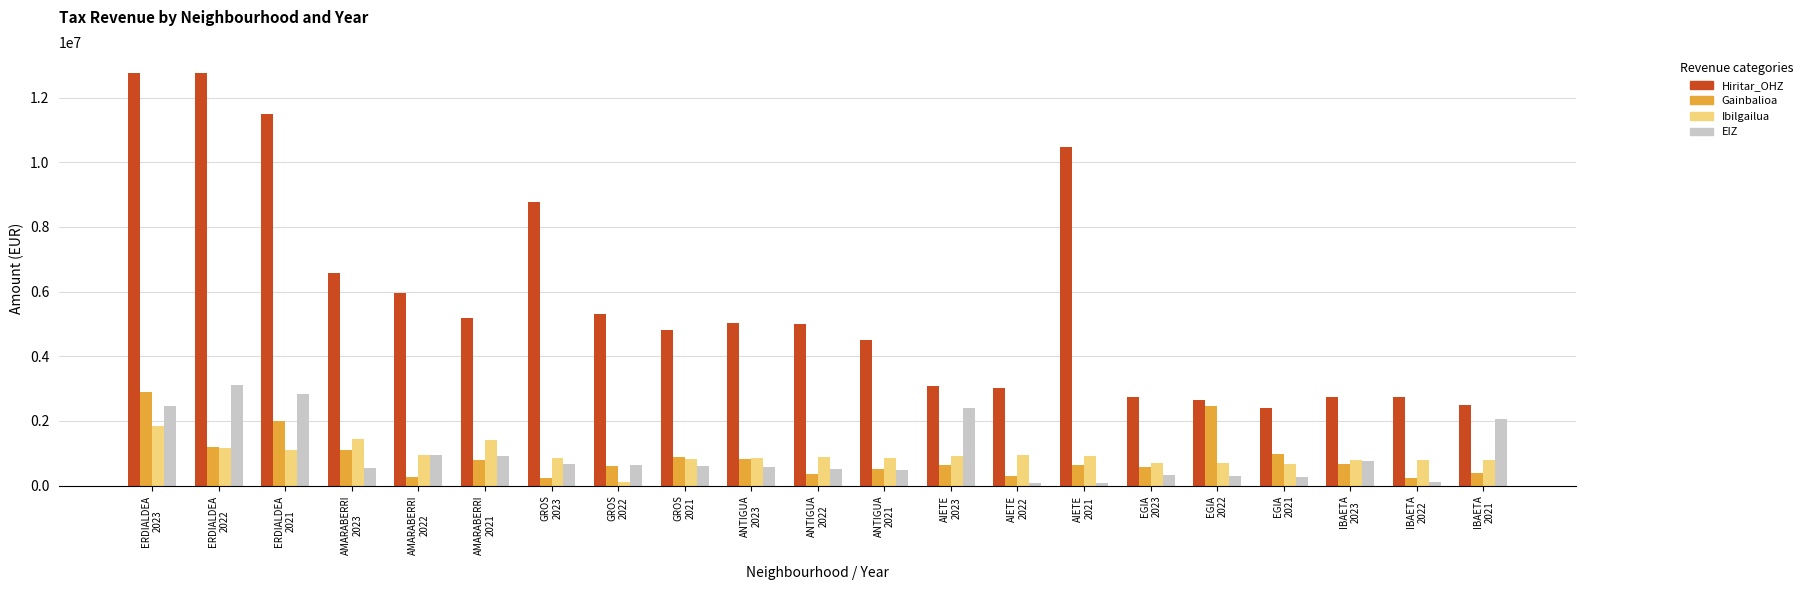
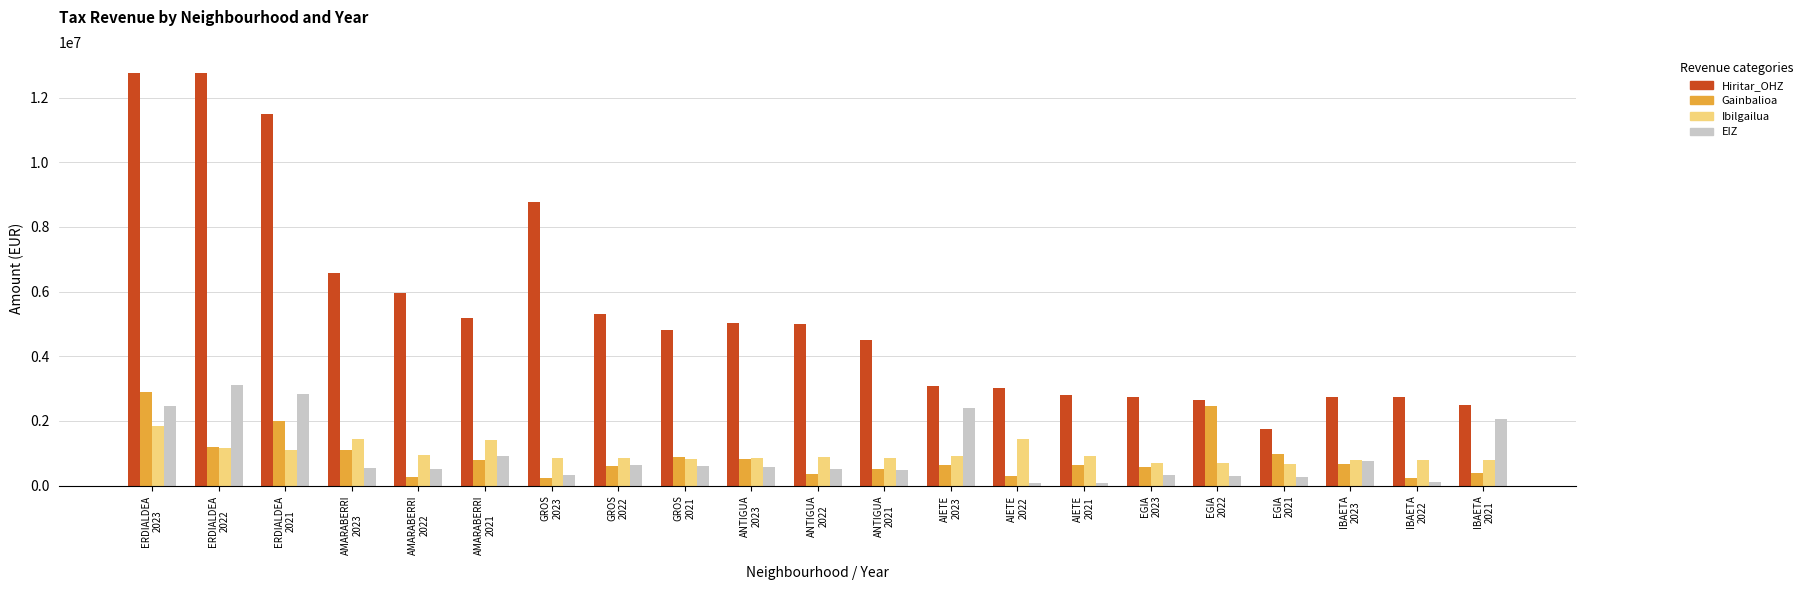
  {
    "Hiritar_OHZ": {
      "ERDIALDEA 2023": 12800000,
      "ERDIALDEA 2022": 12800000,
      "ERDIALDEA 2021": 11500000,
      "AMARABERRI 2023": 6600000,
      "AMARABERRI 2022": 5900000,
      "AMARABERRI 2021": 5200000,
      "GROS 2023": 8800000,
      "GROS 2022": 5300000,
      "GROS 2021": 4800000,
      "ANTIGUA 2023": 5000000,
      "ANTIGUA 2022": 5000000,
      "ANTIGUA 2021": 4500000,
      "AIETE 2023": 3100000,
      "AIETE 2022": 3000000,
-     "AIETE 2021": 10500000,
+     "AIETE 2021": 2800000,
      "EGIA 2023": 2700000,
      "EGIA 2022": 2700000,
-     "EGIA 2021": 2400000,
+     "EGIA 2021": 1700000,
      "IBAETA 2023": 2700000,
      "IBAETA 2022": 2700000,
      "IBAETA 2021": 2500000
    },
    "Gainbalioa": {
      "ERDIALDEA 2023": 2900000,
      "ERDIALDEA 2022": 1200000,
      "ERDIALDEA 2021": 2000000,
      "AMARABERRI 2023": 1100000,
      "AMARABERRI 2022": 300000,
      "AMARABERRI 2021": 800000,
      "GROS 2023": 200000,
      "GROS 2022": 600000,
      "GROS 2021": 900000,
      "ANTIGUA 2023": 800000,
      "ANTIGUA 2022": 400000,
      "ANTIGUA 2021": 500000,
      "AIETE 2023": 600000,
      "AIETE 2022": 300000,
      "AIETE 2021": 700000,
      "EGIA 2023": 600000,
      "EGIA 2022": 2500000,
      "EGIA 2021": 1000000,
      "IBAETA 2023": 700000,
      "IBAETA 2022": 200000,
      "IBAETA 2021": 400000
    },
    "Ibilgailua": {
      "ERDIALDEA 2023": 1800000,
      "ERDIALDEA 2022": 1200000,
      "ERDIALDEA 2021": 1100000,
      "AMARABERRI 2023": 1400000,
      "AMARABERRI 2022": 1000000,
      "AMARABERRI 2021": 1400000,
      "GROS 2023": 800000,
-     "GROS 2022": 100000,
+     "GROS 2022": 900000,
      "GROS 2021": 800000,
      "ANTIGUA 2023": 900000,
      "ANTIGUA 2022": 900000,
      "ANTIGUA 2021": 900000,
      "AIETE 2023": 900000,
-     "AIETE 2022": 900000,
+     "AIETE 2022": 1400000,
      "AIETE 2021": 900000,
      "EGIA 2023": 700000,
      "EGIA 2022": 700000,
      "EGIA 2021": 700000,
      "IBAETA 2023": 800000,
      "IBAETA 2022": 800000,
      "IBAETA 2021": 800000
    },
    "EIZ": {
      "ERDIALDEA 2023": 2500000,
      "ERDIALDEA 2022": 3100000,
      "ERDIALDEA 2021": 2800000,
      "AMARABERRI 2023": 600000,
-     "AMARABERRI 2022": 900000,
+     "AMARABERRI 2022": 500000,
      "AMARABERRI 2021": 900000,
-     "GROS 2023": 700000,
+     "GROS 2023": 300000,
      "GROS 2022": 700000,
      "GROS 2021": 600000,
      "ANTIGUA 2023": 600000,
      "ANTIGUA 2022": 500000,
      "ANTIGUA 2021": 500000,
      "AIETE 2023": 2400000,
      "AIETE 2022": 100000,
      "AIETE 2021": 100000,
      "EGIA 2023": 300000,
      "EGIA 2022": 300000,
      "EGIA 2021": 300000,
      "IBAETA 2023": 800000,
      "IBAETA 2022": 100000,
      "IBAETA 2021": 2100000
    }
  }
